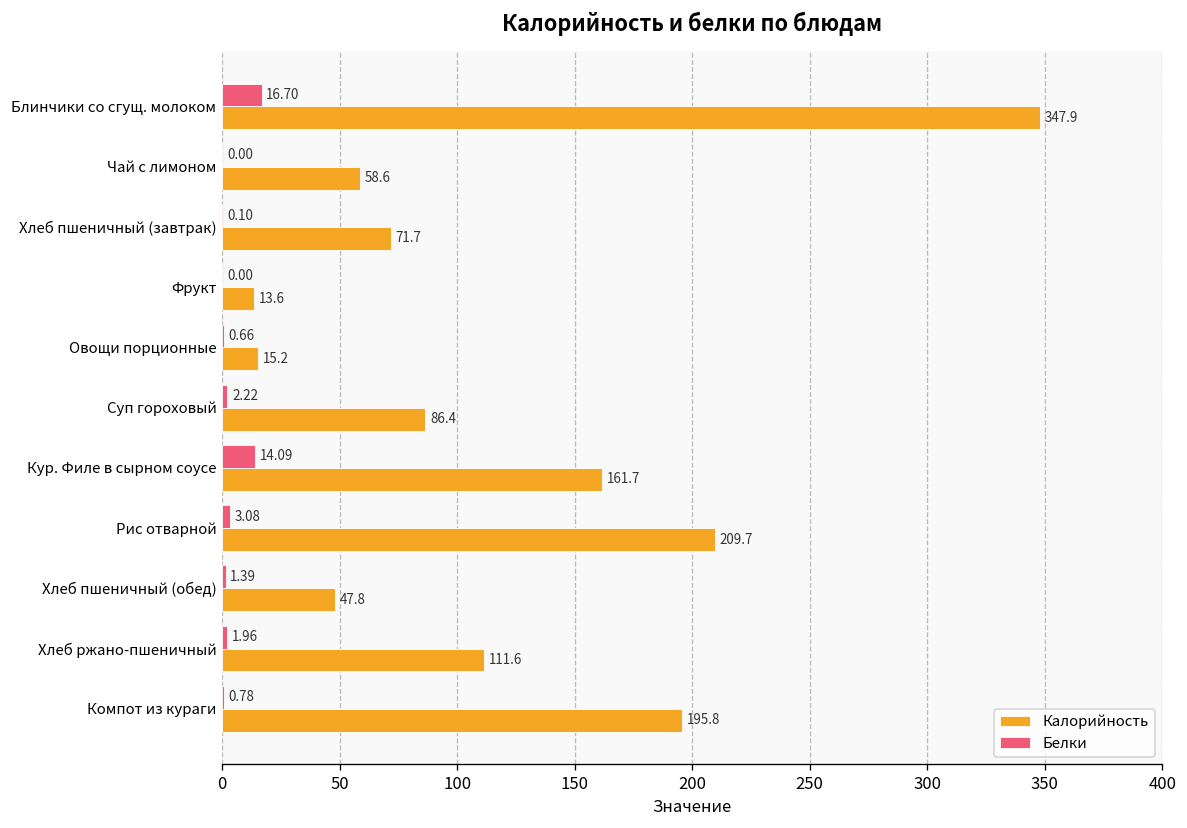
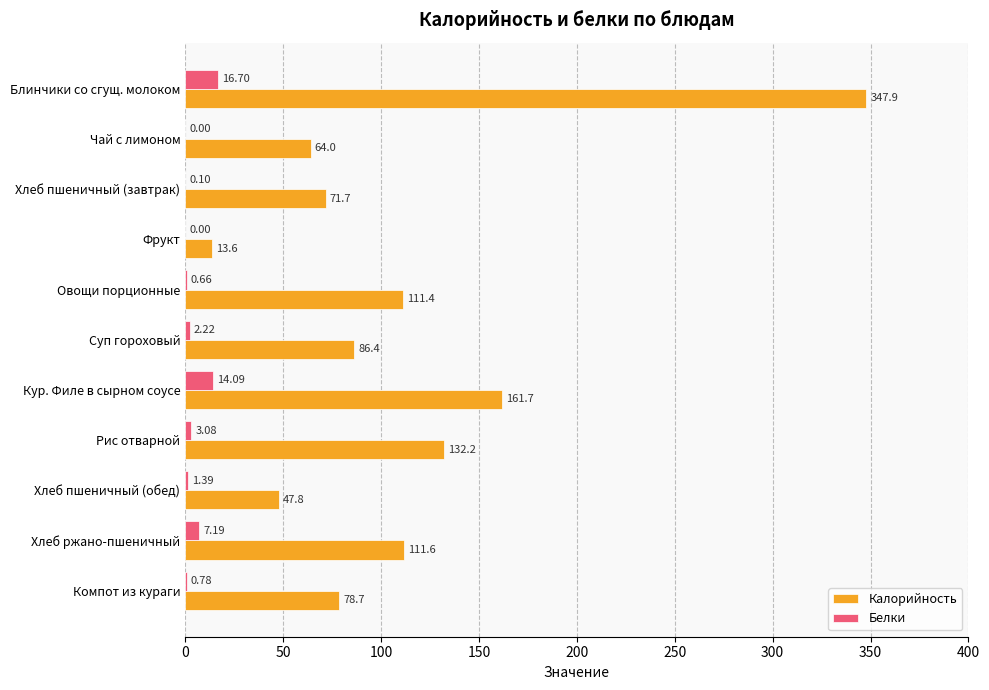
  {
    "Калорийность": {
      "Блинчики со сгущ. молоком": 347.9,
-     "Чай с лимоном": 58.6,
+     "Чай с лимоном": 64.0,
      "Хлеб пшеничный (завтрак)": 71.7,
      "Фрукт": 13.6,
-     "Овощи порционные": 15.2,
+     "Овощи порционные": 111.4,
      "Суп гороховый": 86.4,
      "Кур. Филе в сырном соусе": 161.7,
-     "Рис отварной": 209.7,
+     "Рис отварной": 132.2,
      "Хлеб пшеничный (обед)": 47.8,
      "Хлеб ржано-пшеничный": 111.6,
-     "Компот из кураги": 195.8
+     "Компот из кураги": 78.7
    },
    "Белки": {
      "Блинчики со сгущ. молоком": 16.70,
      "Чай с лимоном": 0.00,
      "Хлеб пшеничный (завтрак)": 0.10,
      "Фрукт": 0.00,
      "Овощи порционные": 0.66,
      "Суп гороховый": 2.22,
      "Кур. Филе в сырном соусе": 14.09,
      "Рис отварной": 3.08,
      "Хлеб пшеничный (обед)": 1.39,
-     "Хлеб ржано-пшеничный": 1.96,
+     "Хлеб ржано-пшеничный": 7.19,
      "Компот из кураги": 0.78
    }
  }
